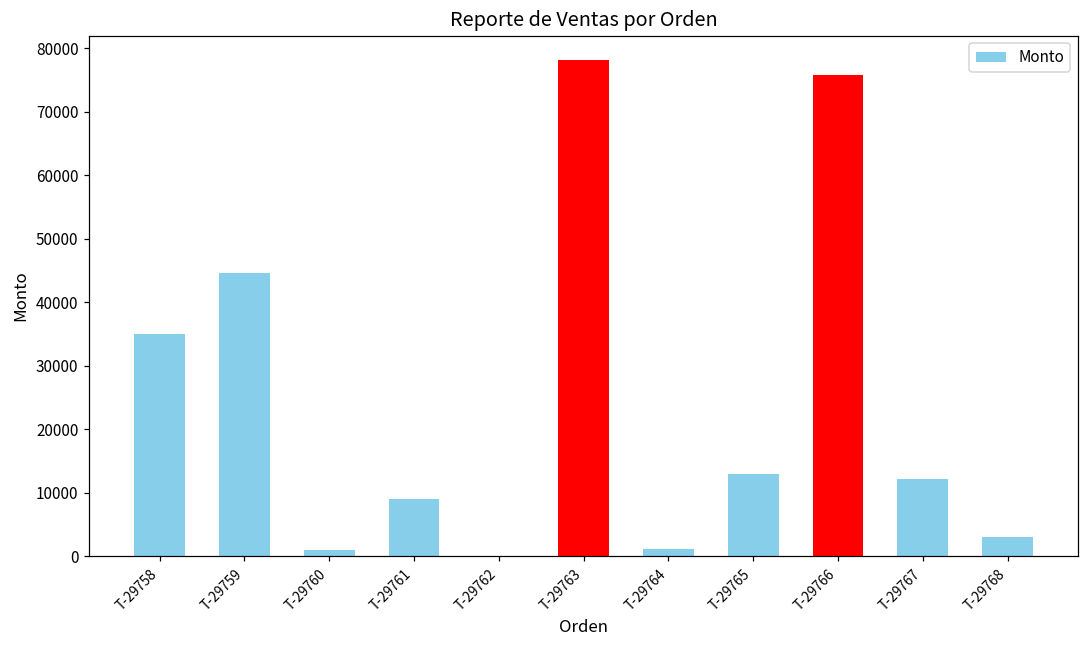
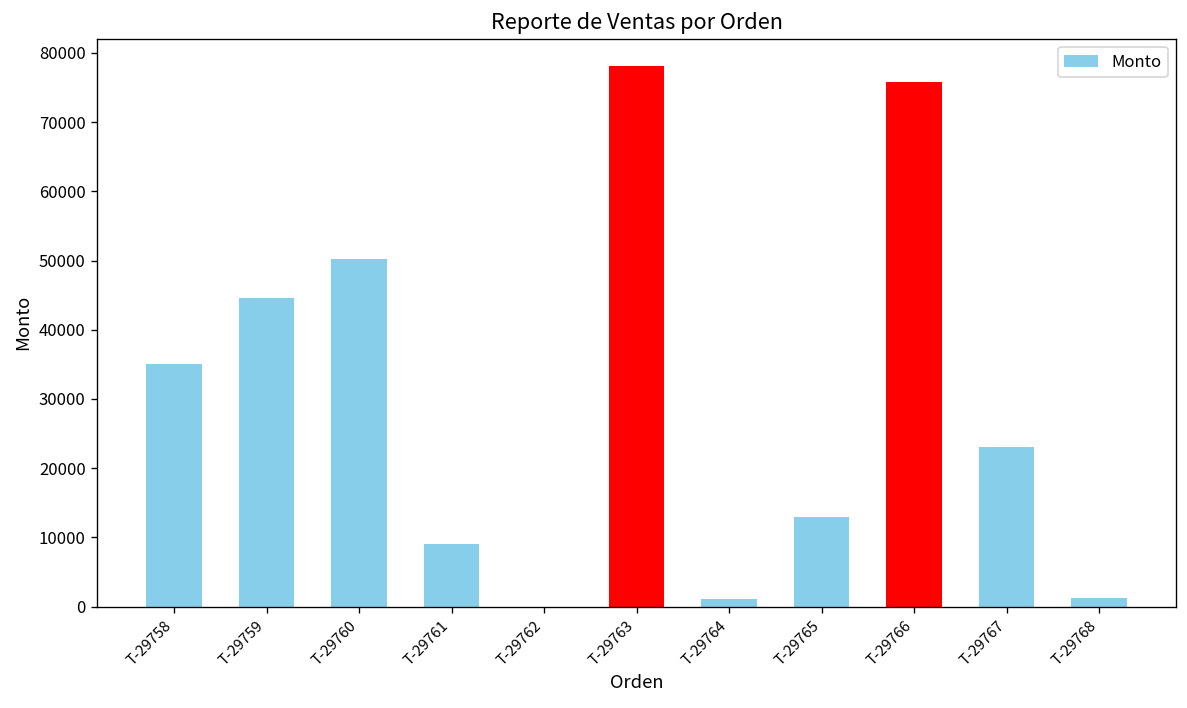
  {
    "T-29758": 35000,
    "T-29759": 45000,
-   "T-29760": 1000,
+   "T-29760": 50000,
    "T-29761": 9000,
    "T-29762": 0,
    "T-29763": 78000,
    "T-29764": 1000,
    "T-29765": 13000,
    "T-29766": 76000,
-   "T-29767": 12000,
-   "T-29768": 3000
+   "T-29767": 23000,
+   "T-29768": 1000
  }
